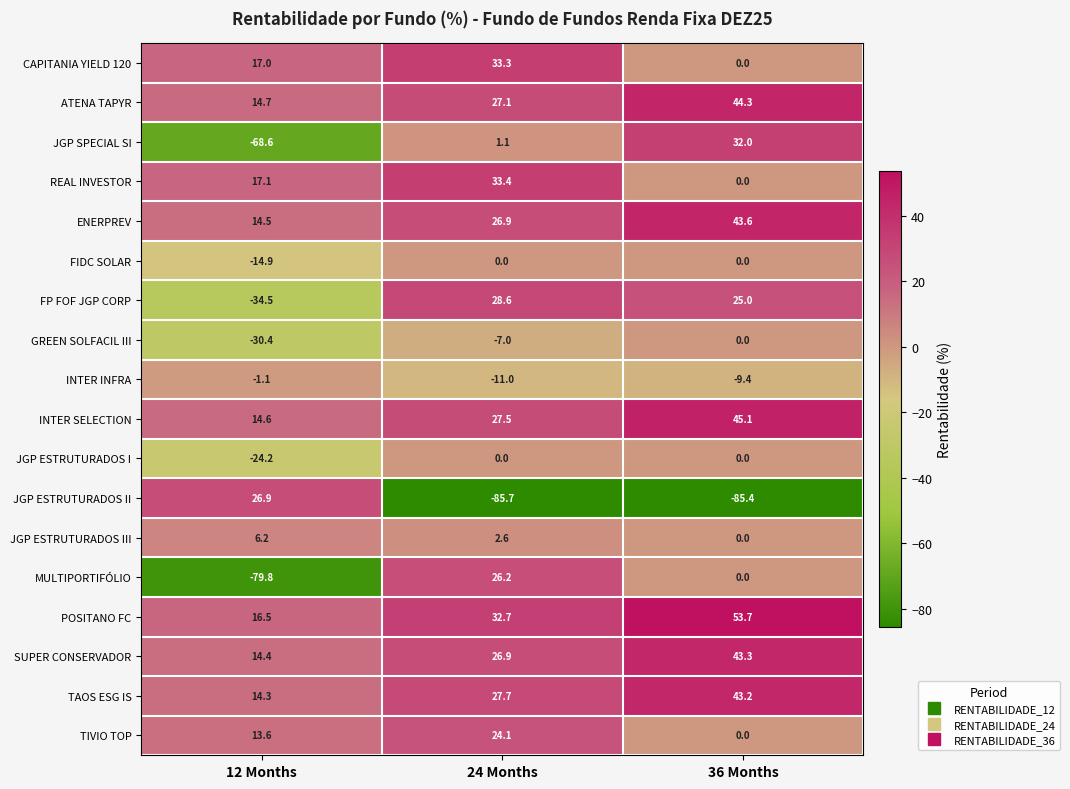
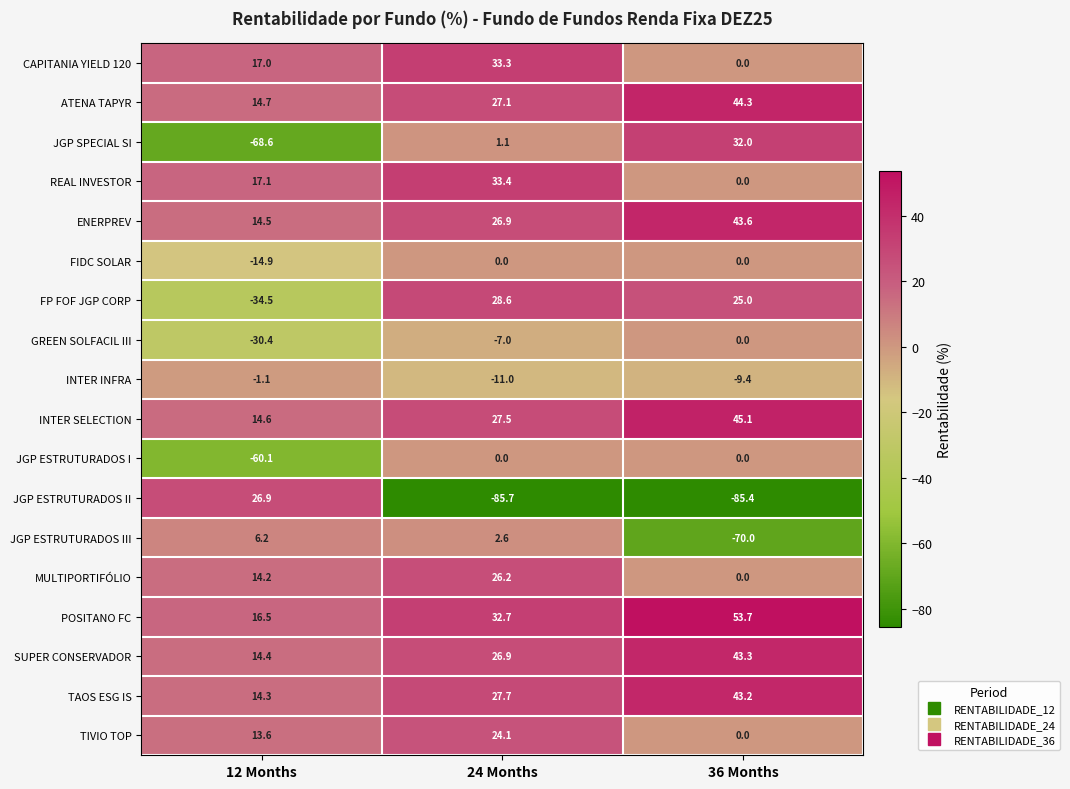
  {
    "CAPITANIA YIELD 120": {
      "12 Months": 17.0,
      "24 Months": 33.3,
      "36 Months": 0.0
    },
    "ATENA TAPYR": {
      "12 Months": 14.7,
      "24 Months": 27.1,
      "36 Months": 44.3
    },
    "JGP SPECIAL SI": {
      "12 Months": -68.6,
      "24 Months": 1.1,
      "36 Months": 32.0
    },
    "REAL INVESTOR": {
      "12 Months": 17.1,
      "24 Months": 33.4,
      "36 Months": 0.0
    },
    "ENERPREV": {
      "12 Months": 14.5,
      "24 Months": 26.9,
      "36 Months": 43.6
    },
    "FIDC SOLAR": {
      "12 Months": -14.9,
      "24 Months": 0.0,
      "36 Months": 0.0
    },
    "FP FOF JGP CORP": {
      "12 Months": -34.5,
      "24 Months": 28.6,
      "36 Months": 25.0
    },
    "GREEN SOLFACIL III": {
      "12 Months": -30.4,
      "24 Months": -7.0,
      "36 Months": 0.0
    },
    "INTER INFRA": {
      "12 Months": -1.1,
      "24 Months": -11.0,
      "36 Months": -9.4
    },
    "INTER SELECTION": {
      "12 Months": 14.6,
      "24 Months": 27.5,
      "36 Months": 45.1
    },
    "JGP ESTRUTURADOS I": {
-     "12 Months": -24.2,
+     "12 Months": -60.1,
      "24 Months": 0.0,
      "36 Months": 0.0
    },
    "JGP ESTRUTURADOS II": {
      "12 Months": 26.9,
      "24 Months": -85.7,
      "36 Months": -85.4
    },
    "JGP ESTRUTURADOS III": {
      "12 Months": 6.2,
      "24 Months": 2.6,
-     "36 Months": 0.0
+     "36 Months": -70.0
    },
    "MULTIPORTIFÓLIO": {
-     "12 Months": -79.8,
+     "12 Months": 14.2,
      "24 Months": 26.2,
      "36 Months": 0.0
    },
    "POSITANO FC": {
      "12 Months": 16.5,
      "24 Months": 32.7,
      "36 Months": 53.7
    },
    "SUPER CONSERVADOR": {
      "12 Months": 14.4,
      "24 Months": 26.9,
      "36 Months": 43.3
    },
    "TAOS ESG IS": {
      "12 Months": 14.3,
      "24 Months": 27.7,
      "36 Months": 43.2
    },
    "TIVIO TOP": {
      "12 Months": 13.6,
      "24 Months": 24.1,
      "36 Months": 0.0
    }
  }
